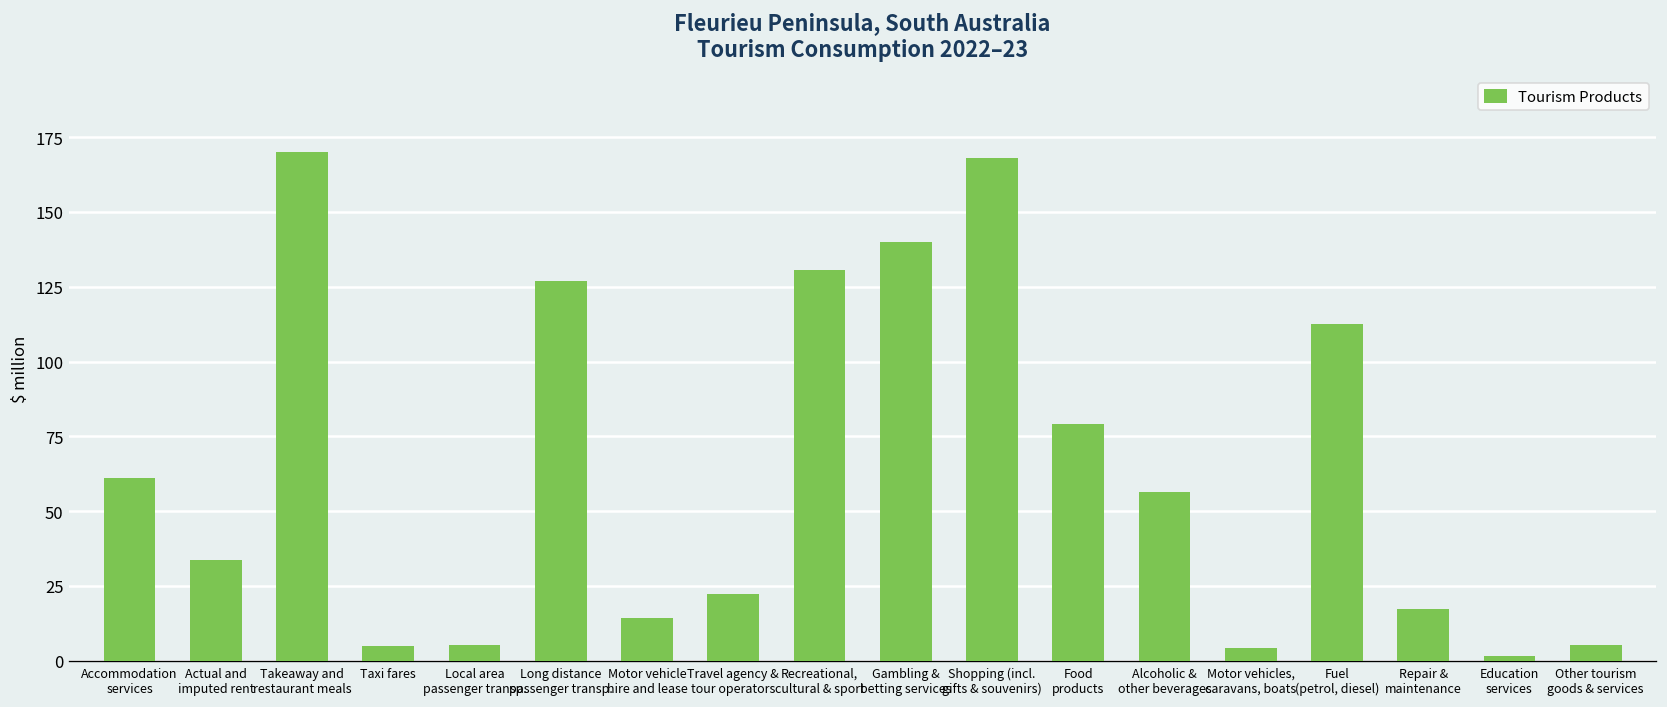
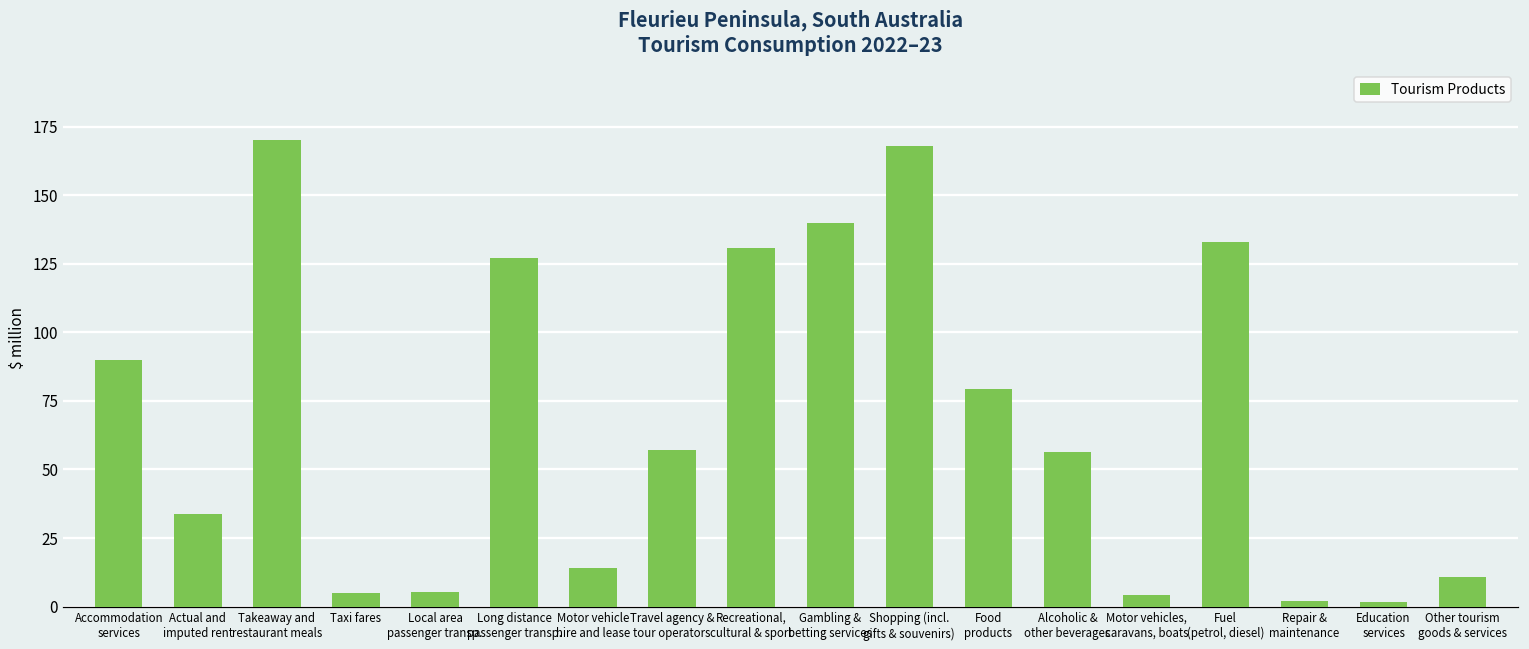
  {
-   "Accommodation services": 61,
+   "Accommodation services": 90,
    "Actual and imputed rent": 34,
    "Takeaway and restaurant meals": 170,
    "Taxi fares": 5,
    "Motor vehicle hire and lease": 14,
-   "Travel agency & tour operators": 22,
+   "Travel agency & tour operators": 57,
    "Recreational, cultural & sport": 131,
    "Gambling & betting services": 140,
    "Shopping (incl. gifts & souvenirs)": 168,
    "Food products": 79,
    "Alcoholic & other beverages": 57,
    "Motor vehicles, caravans, boats": 4,
-   "Fuel (petrol, diesel)": 113,
-   "Repair & maintenance": 17,
+   "Fuel (petrol, diesel)": 133,
+   "Repair & maintenance": 2,
    "Education services": 2,
-   "Other tourism goods & services": 5
+   "Other tourism goods & services": 11
  }
